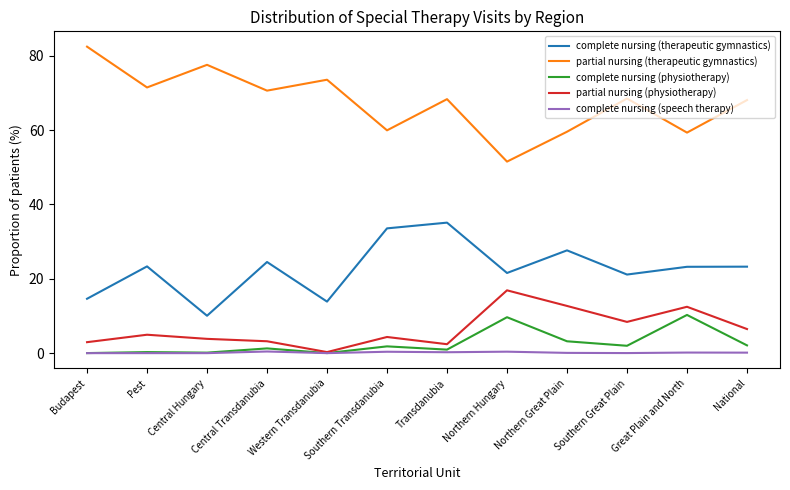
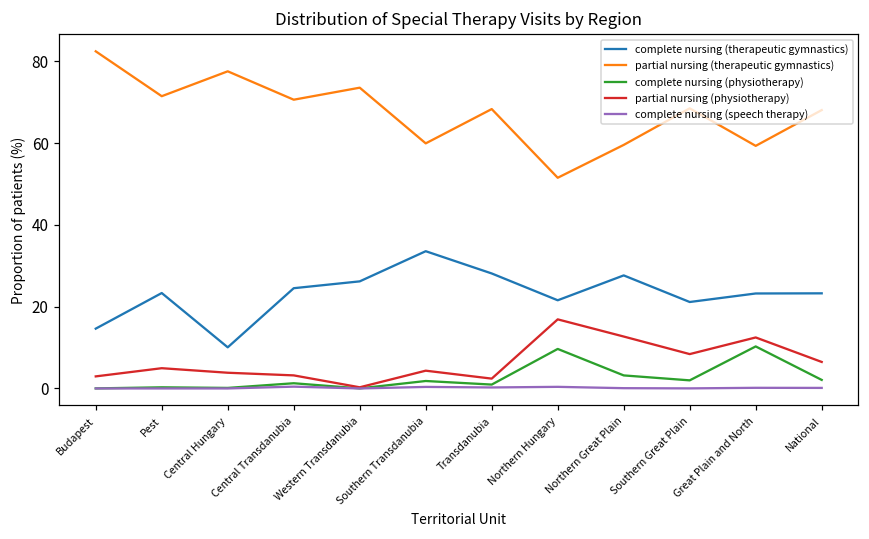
  {
    "complete nursing (therapeutic gymnastics)": {
      "Budapest": 15,
      "Pest": 23,
      "Central Hungary": 10,
      "Central Transdanubia": 25,
-     "Western Transdanubia": 14,
+     "Western Transdanubia": 26,
      "Southern Transdanubia": 34,
-     "Transdanubia": 35,
+     "Transdanubia": 28,
      "Northern Hungary": 22,
      "Northern Great Plain": 28,
      "Southern Great Plain": 21,
      "Great Plain and North": 23,
      "National": 23
    },
    "partial nursing (therapeutic gymnastics)": {
      "Budapest": 82,
      "Pest": 71,
      "Central Hungary": 78,
      "Central Transdanubia": 71,
      "Western Transdanubia": 74,
      "Southern Transdanubia": 60,
      "Transdanubia": 68,
      "Northern Hungary": 52,
      "Northern Great Plain": 60,
      "Great Plain and North": 59
    },
    "complete nursing (physiotherapy)": {
      "Central Transdanubia": 1,
      "Southern Transdanubia": 2,
      "Transdanubia": 1,
      "Northern Hungary": 10,
      "Northern Great Plain": 3,
      "Southern Great Plain": 2,
      "Great Plain and North": 10,
      "National": 2
    },
    "partial nursing (physiotherapy)": {
      "Budapest": 3,
      "Pest": 5,
      "Central Hungary": 4,
      "Central Transdanubia": 3,
      "Southern Transdanubia": 4,
      "Transdanubia": 2,
      "Northern Hungary": 17,
      "Northern Great Plain": 13,
      "Southern Great Plain": 8,
      "Great Plain and North": 12,
      "National": 6
    },
    "complete nursing (speech therapy)": {
      "Central Transdanubia": 0,
      "Southern Transdanubia": 0,
      "Transdanubia": 0,
      "Northern Hungary": 0,
      "Northern Great Plain": 0,
      "Southern Great Plain": 0,
      "Great Plain and North": 0,
      "National": 0
    }
  }
